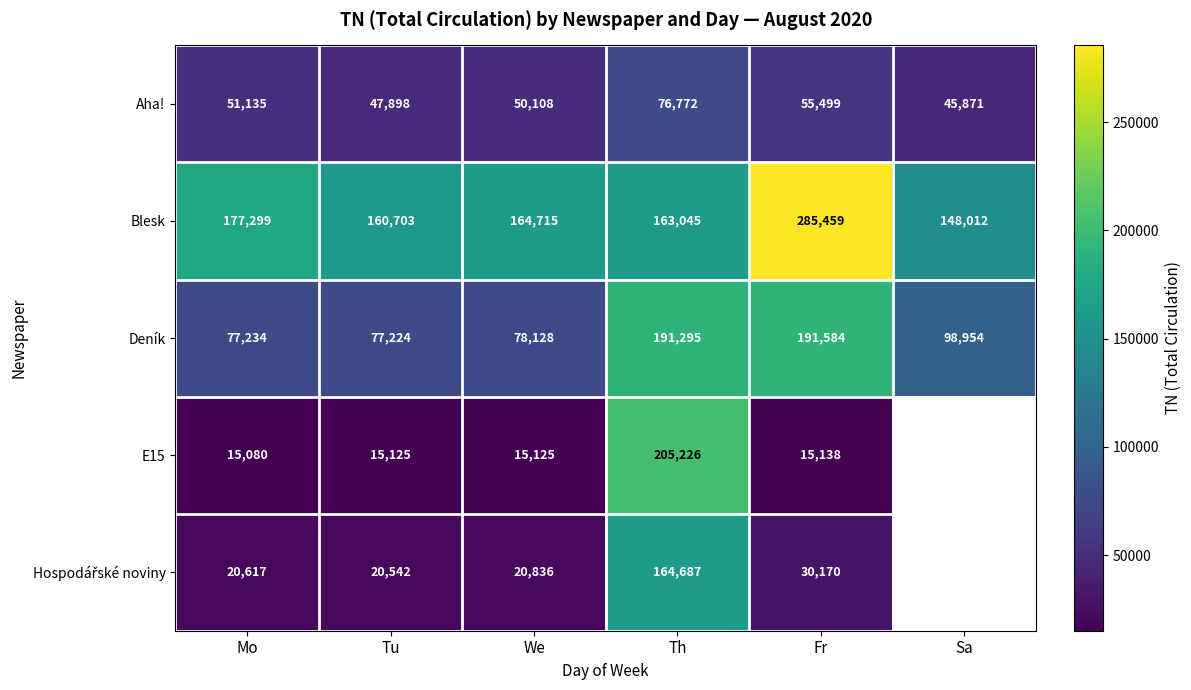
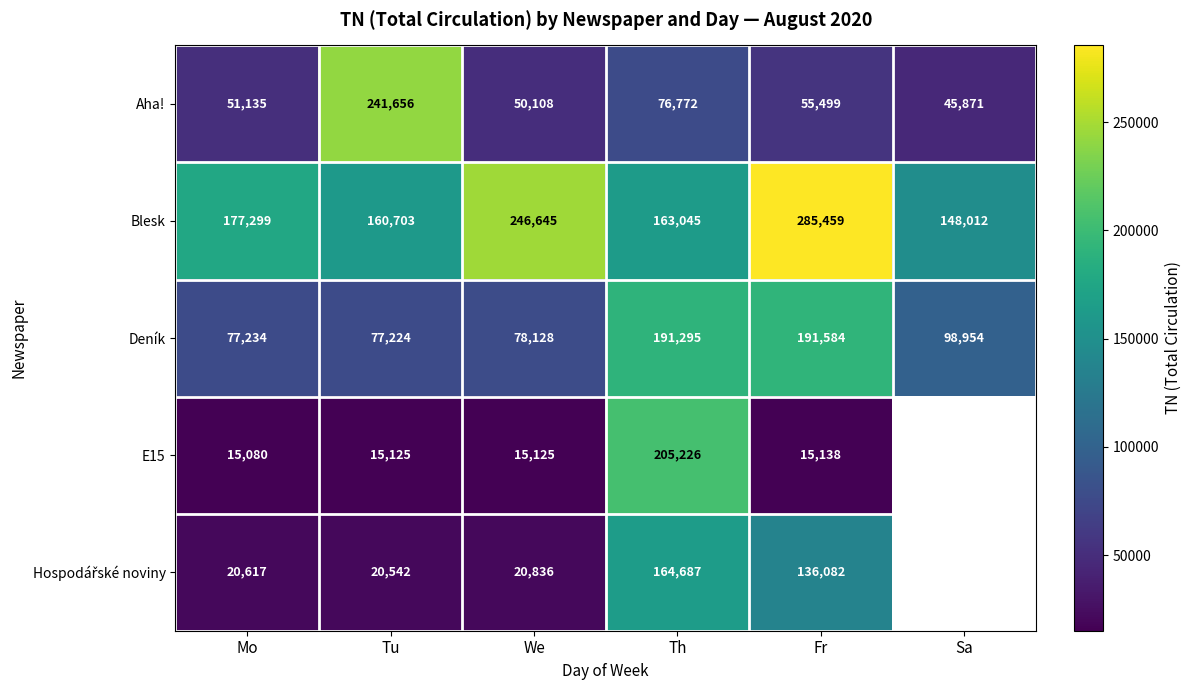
  {
    "Aha!": {
      "Mo": "51,135",
-     "Tu": "47,898",
+     "Tu": "241,656",
      "We": "50,108",
      "Th": "76,772",
      "Fr": "55,499",
      "Sa": "45,871"
    },
    "Blesk": {
      "Mo": "177,299",
      "Tu": "160,703",
-     "We": "164,715",
+     "We": "246,645",
      "Th": "163,045",
      "Fr": "285,459",
      "Sa": "148,012"
    },
    "Deník": {
      "Mo": "77,234",
      "Tu": "77,224",
      "We": "78,128",
      "Th": "191,295",
      "Fr": "191,584",
      "Sa": "98,954"
    },
    "E15": {
      "Mo": "15,080",
      "Tu": "15,125",
      "We": "15,125",
      "Th": "205,226",
      "Fr": "15,138"
    },
    "Hospodářské noviny": {
      "Mo": "20,617",
      "Tu": "20,542",
      "We": "20,836",
      "Th": "164,687",
-     "Fr": "30,170"
+     "Fr": "136,082"
    }
  }
